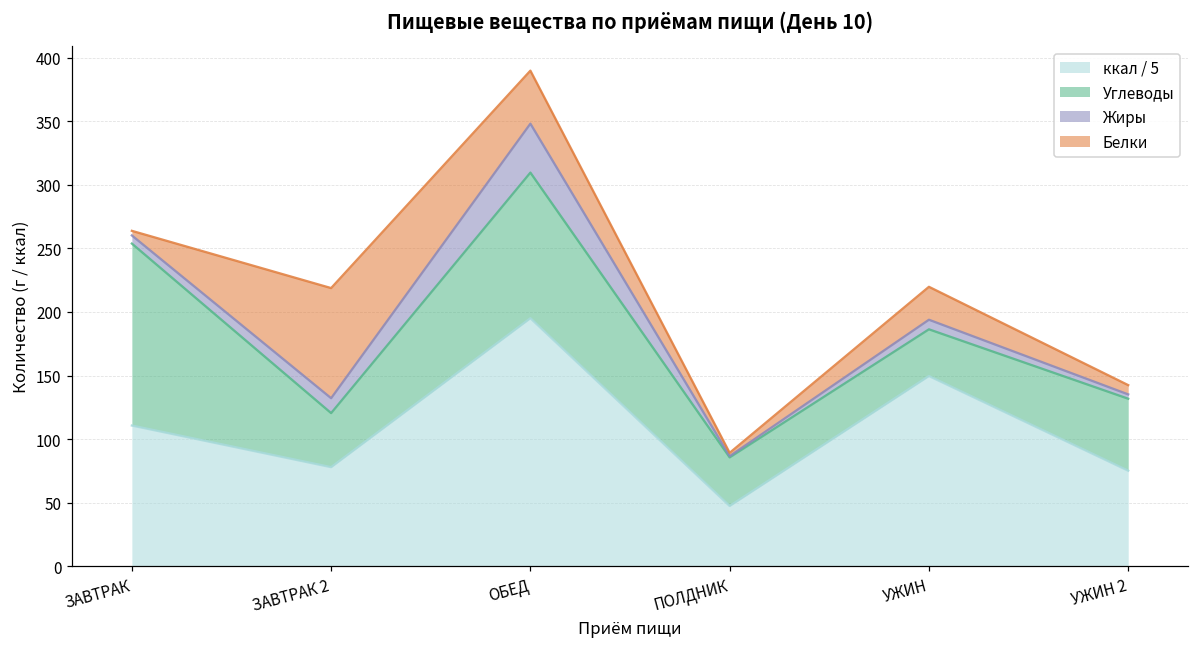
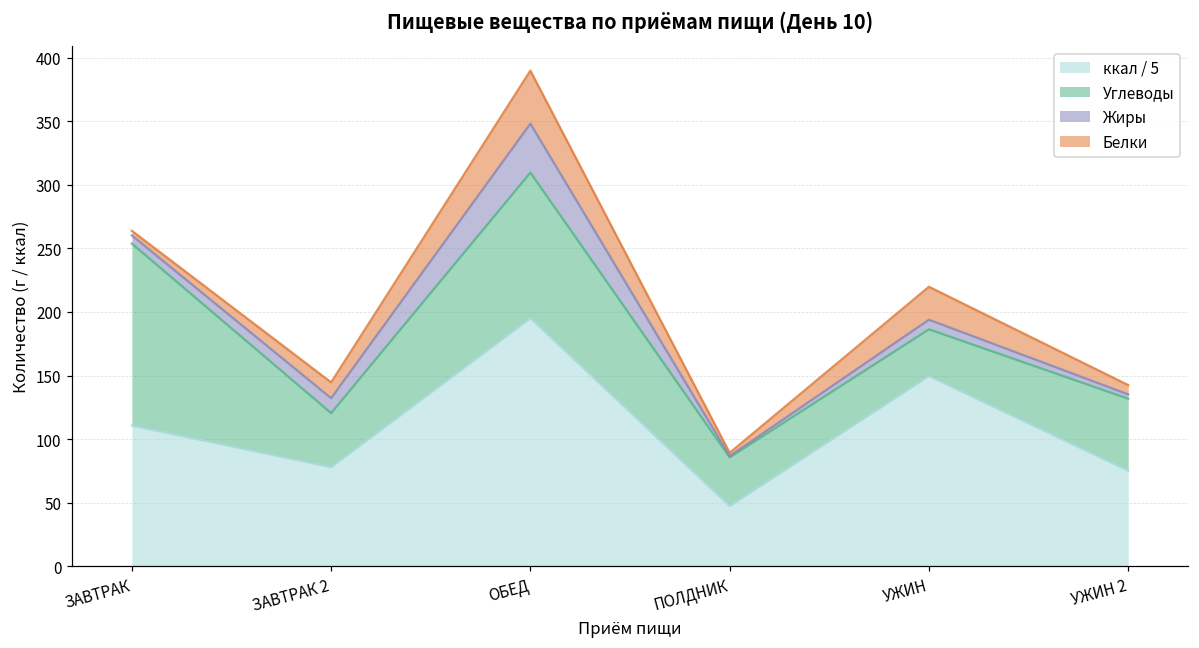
  {
    "ккал / 5": {
      "ЗАВТРАК": 111,
      "ЗАВТРАК 2": 78,
      "ОБЕД": 195,
      "ПОЛДНИК": 47,
      "УЖИН": 150,
      "УЖИН 2": 75
    },
    "Углеводы": {
      "ЗАВТРАК": 143,
      "ЗАВТРАК 2": 43,
      "ОБЕД": 114,
      "УЖИН": 37,
      "УЖИН 2": 57
    },
    "Жиры": {
      "ЗАВТРАК": 6,
      "ЗАВТРАК 2": 12,
      "ОБЕД": 38,
      "УЖИН": 8,
      "УЖИН 2": 3
    },
    "Белки": {
      "ЗАВТРАК": 4,
-     "ЗАВТРАК 2": 87,
+     "ЗАВТРАК 2": 12,
      "ОБЕД": 42,
      "ПОЛДНИК": 3,
      "УЖИН": 26,
      "УЖИН 2": 7
    }
  }
